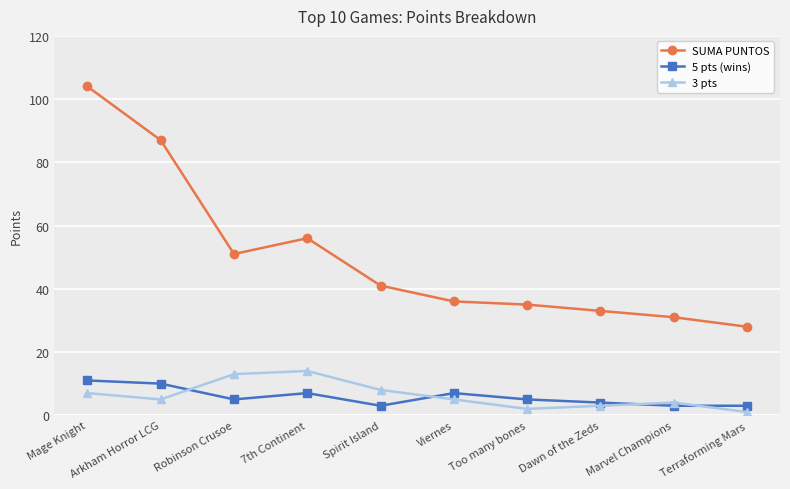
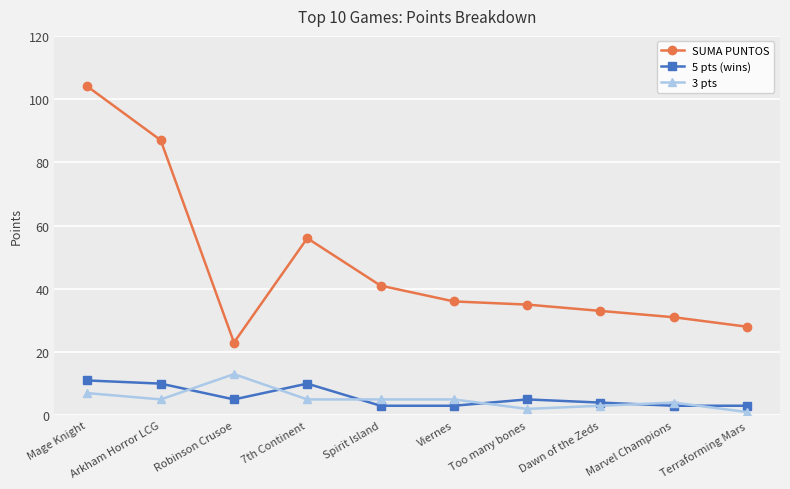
  {
    "SUMA PUNTOS": {
      "Mage Knight": 104,
      "Arkham Horror LCG": 87,
-     "Robinson Crusoe": 51,
+     "Robinson Crusoe": 23,
      "7th Continent": 56,
      "Spirit Island": 41,
      "Viernes": 36,
      "Too many bones": 35,
      "Dawn of the Zeds": 33,
      "Marvel Champions": 31,
      "Terraforming Mars": 28
    },
    "5 pts (wins)": {
      "Mage Knight": 11,
      "Arkham Horror LCG": 10,
      "Robinson Crusoe": 5,
-     "7th Continent": 7,
+     "7th Continent": 10,
      "Spirit Island": 3,
-     "Viernes": 7,
+     "Viernes": 3,
      "Too many bones": 5,
      "Dawn of the Zeds": 4,
      "Marvel Champions": 3,
      "Terraforming Mars": 3
    },
    "3 pts": {
      "Mage Knight": 7,
      "Arkham Horror LCG": 5,
      "Robinson Crusoe": 13,
-     "7th Continent": 14,
-     "Spirit Island": 8,
+     "7th Continent": 5,
+     "Spirit Island": 5,
      "Viernes": 5,
      "Too many bones": 2,
      "Dawn of the Zeds": 3,
      "Marvel Champions": 4,
      "Terraforming Mars": 1
    }
  }
